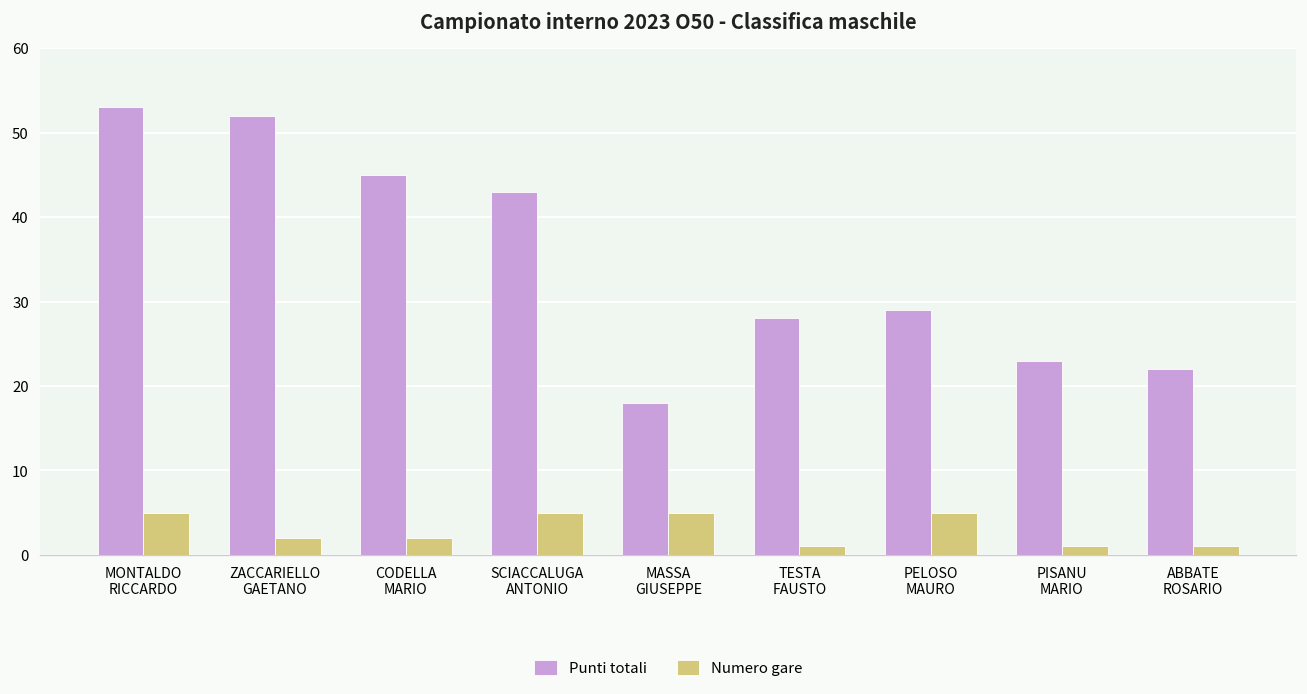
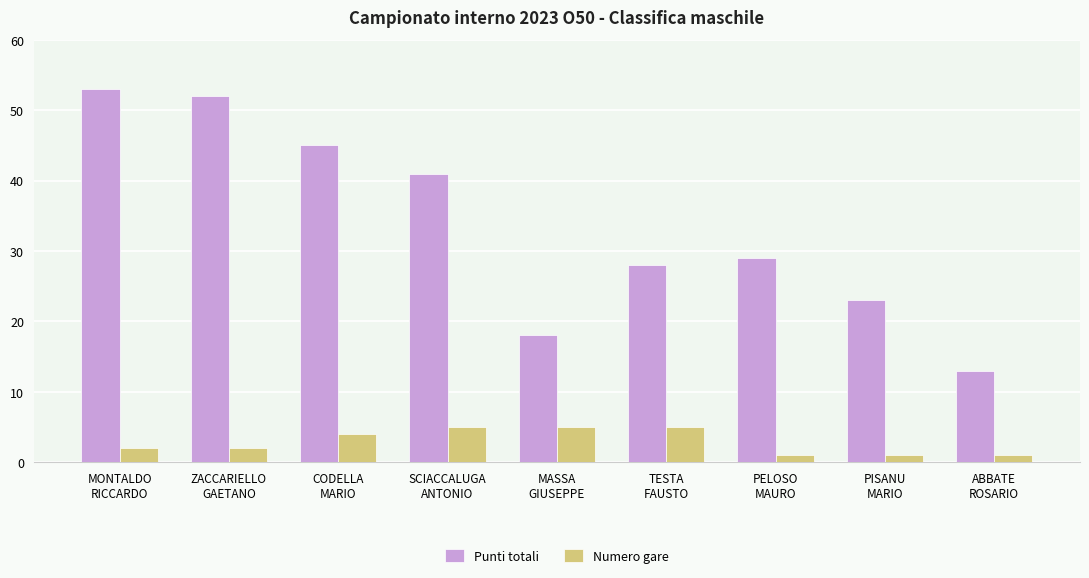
  {
    "Punti totali": {
      "MONTALDO RICCARDO": 53,
      "ZACCARIELLO GAETANO": 52,
      "CODELLA MARIO": 45,
-     "SCIACCALUGA ANTONIO": 43,
+     "SCIACCALUGA ANTONIO": 41,
      "MASSA GIUSEPPE": 18,
      "TESTA FAUSTO": 28,
      "PELOSO MAURO": 29,
      "PISANU MARIO": 23,
-     "ABBATE ROSARIO": 22
+     "ABBATE ROSARIO": 13
    },
    "Numero gare": {
-     "MONTALDO RICCARDO": 5,
+     "MONTALDO RICCARDO": 2,
      "ZACCARIELLO GAETANO": 2,
-     "CODELLA MARIO": 2,
+     "CODELLA MARIO": 4,
      "SCIACCALUGA ANTONIO": 5,
      "MASSA GIUSEPPE": 5,
-     "TESTA FAUSTO": 1,
-     "PELOSO MAURO": 5,
+     "TESTA FAUSTO": 5,
+     "PELOSO MAURO": 1,
      "PISANU MARIO": 1,
      "ABBATE ROSARIO": 1
    }
  }
